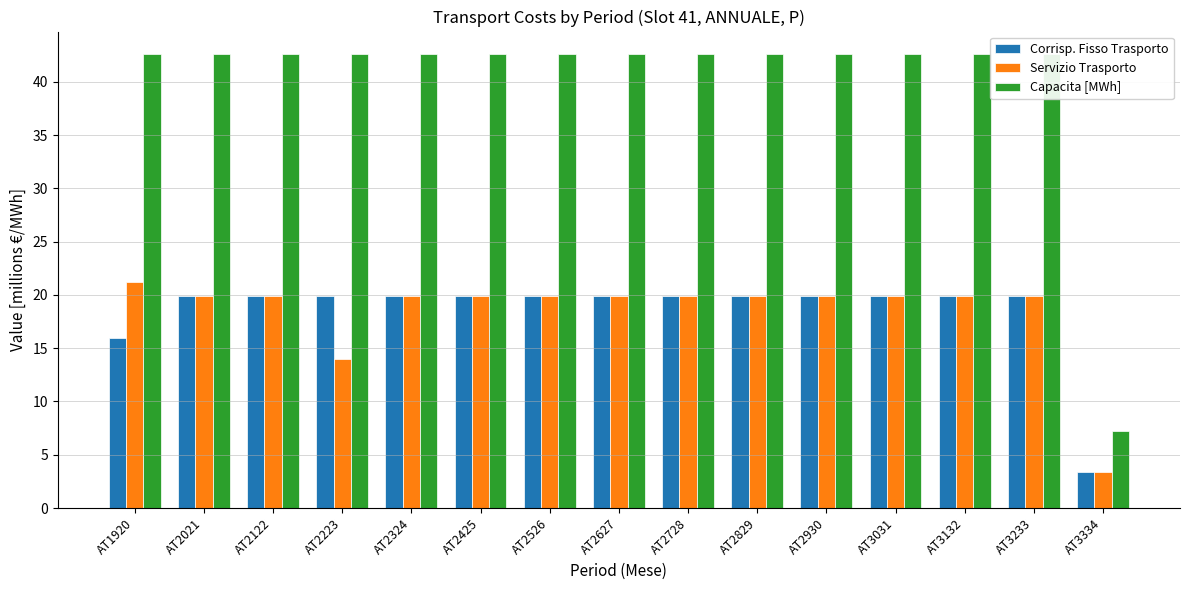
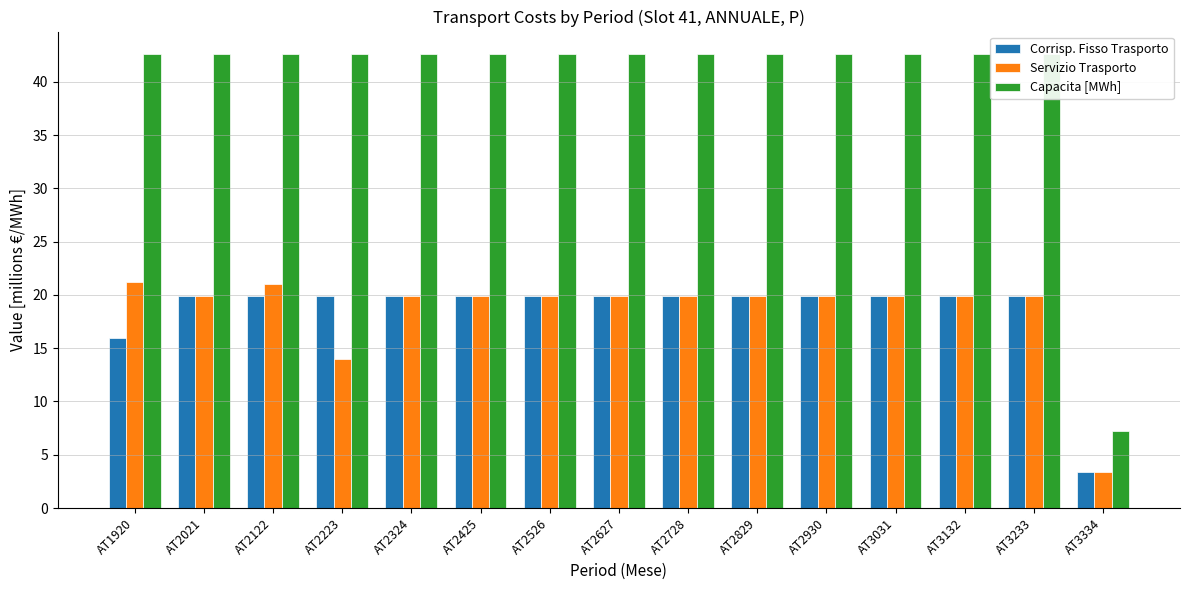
  {
    "Corrisp. Fisso Trasporto": {
      "AT1920": 16.0,
      "AT2021": 19.9,
      "AT2122": 19.9,
      "AT2223": 19.9,
      "AT2324": 19.9,
      "AT2425": 19.9,
      "AT2526": 19.9,
      "AT2627": 19.9,
      "AT2728": 19.9,
      "AT2829": 19.9,
      "AT2930": 19.9,
      "AT3031": 19.9,
      "AT3132": 19.9,
      "AT3233": 19.9,
      "AT3334": 3.4
    },
    "Servizio Trasporto": {
      "AT1920": 21.2,
      "AT2021": 19.9,
-     "AT2122": 19.9,
+     "AT2122": 21.0,
      "AT2223": 14.0,
      "AT2324": 19.9,
      "AT2425": 19.9,
      "AT2526": 19.9,
      "AT2627": 19.9,
      "AT2728": 19.9,
      "AT2829": 19.9,
      "AT2930": 19.9,
      "AT3031": 19.9,
      "AT3132": 19.9,
      "AT3233": 19.9,
      "AT3334": 3.4
    },
    "Capacita [MWh]": {
      "AT1920": 42.6,
      "AT2021": 42.6,
      "AT2122": 42.6,
      "AT2223": 42.6,
      "AT2324": 42.6,
      "AT2425": 42.6,
      "AT2526": 42.6,
      "AT2627": 42.6,
      "AT2728": 42.6,
      "AT2829": 42.6,
      "AT2930": 42.6,
      "AT3031": 42.6,
      "AT3132": 42.6,
      "AT3334": 7.3
    }
  }
